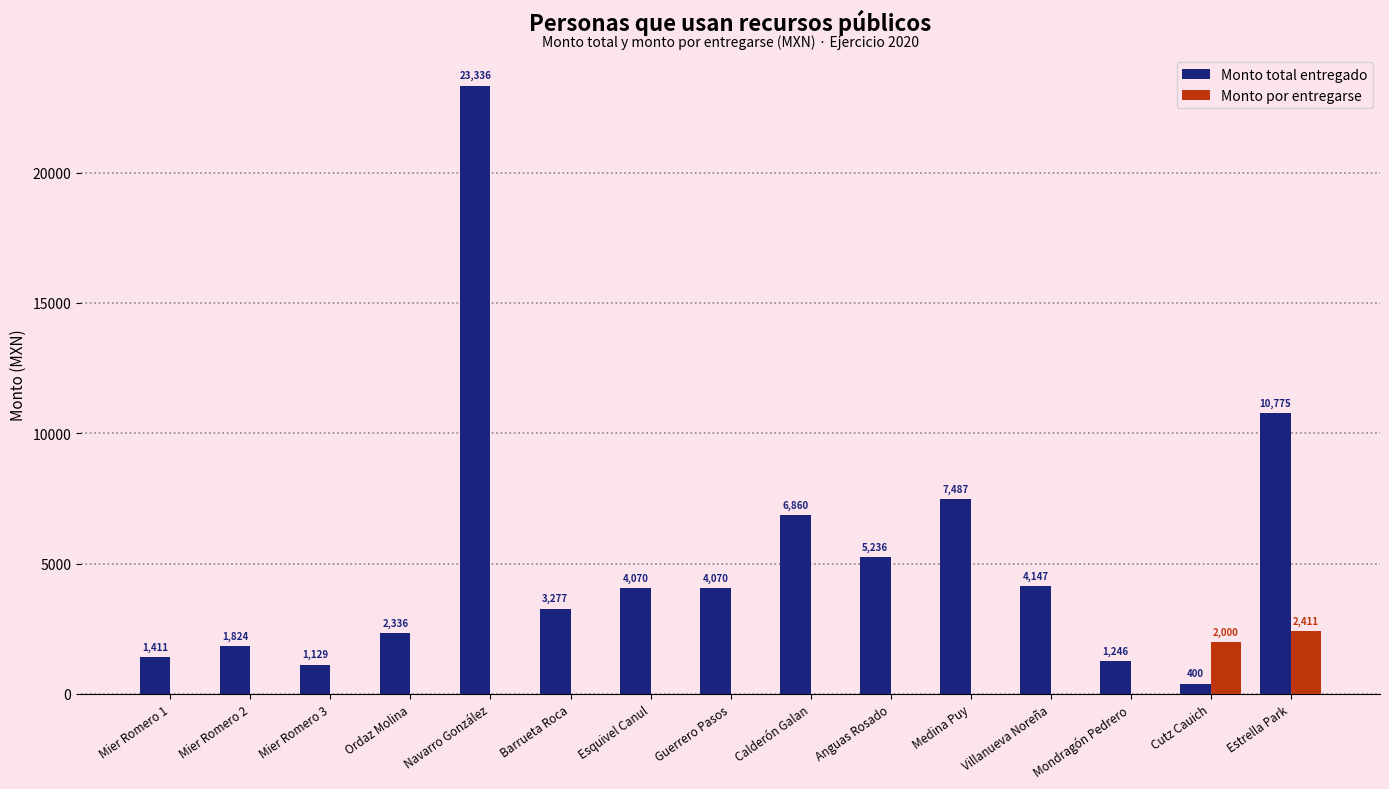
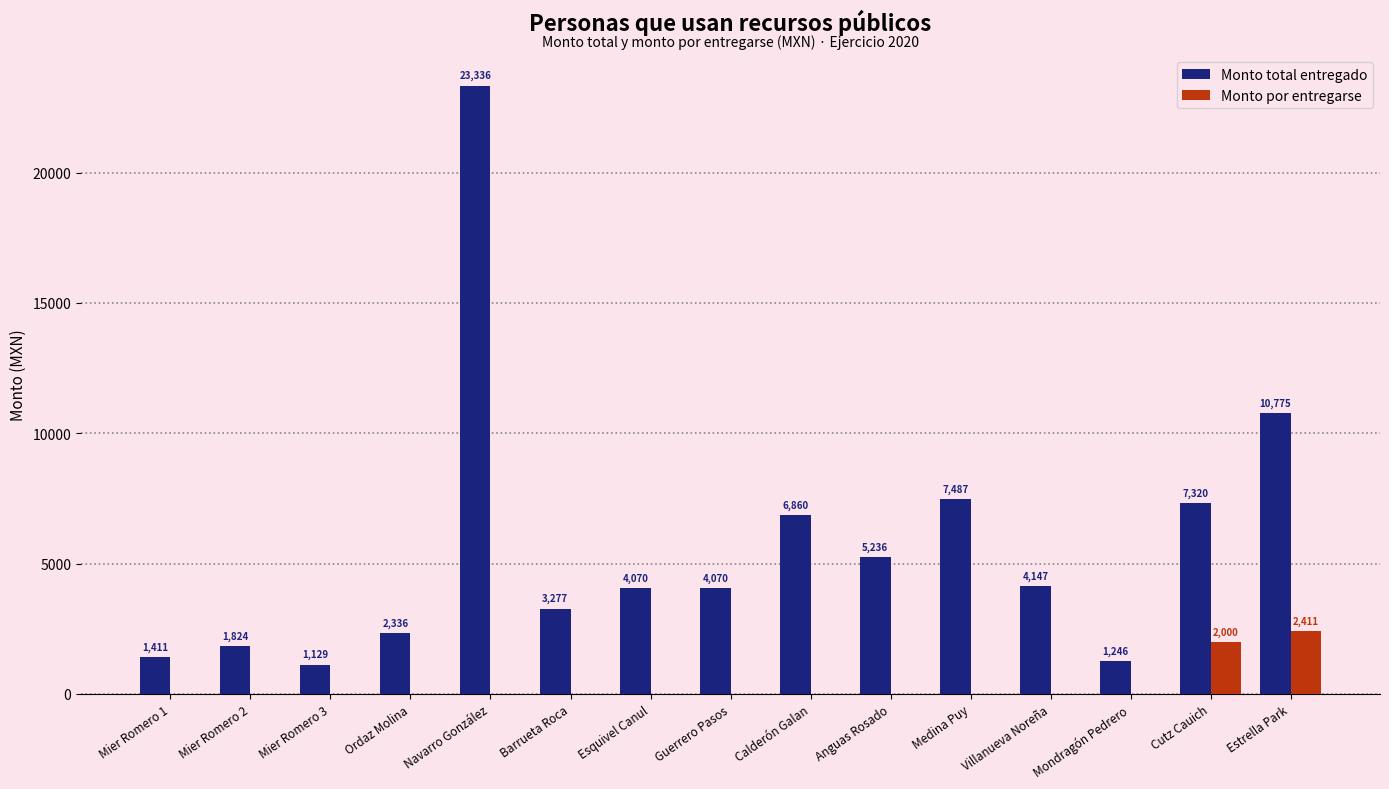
  {
    "Monto total entregado": {
      "Mier Romero 1": "1,411",
      "Mier Romero 2": "1,824",
      "Mier Romero 3": "1,129",
      "Ordaz Molina": "2,336",
      "Navarro González": "23,336",
      "Barrueta Roca": "3,277",
      "Esquivel Canul": "4,070",
      "Guerrero Pasos": "4,070",
      "Calderón Galan": "6,860",
      "Anguas Rosado": "5,236",
      "Medina Puy": "7,487",
      "Villanueva Noreña": "4,147",
      "Mondragón Pedrero": "1,246",
-     "Cutz Cauich": "400",
+     "Cutz Cauich": "7,320",
      "Estrella Park": "10,775"
    },
    "Monto por entregarse": {
      "Cutz Cauich": "2,000",
      "Estrella Park": "2,411"
    }
  }
